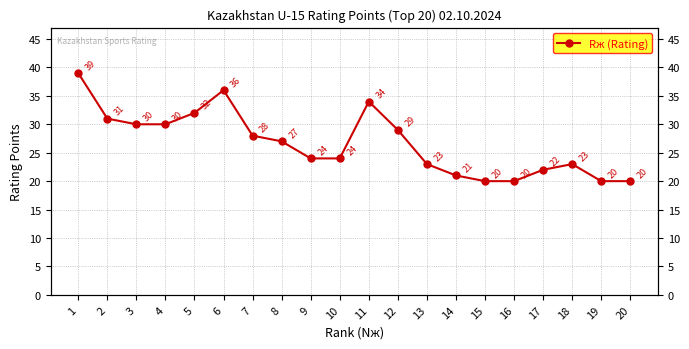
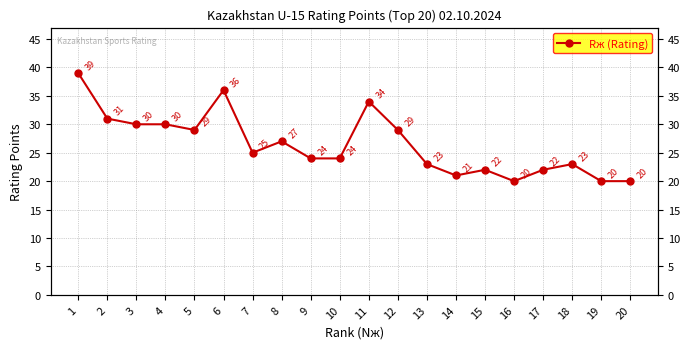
  {
    "1": 39,
    "2": 31,
    "3": 30,
    "4": 30,
-   "5": 32,
+   "5": 29,
    "6": 36,
-   "7": 28,
+   "7": 25,
    "8": 27,
    "9": 24,
    "10": 24,
    "11": 34,
    "12": 29,
    "13": 23,
    "14": 21,
-   "15": 20,
+   "15": 22,
    "16": 20,
    "17": 22,
    "18": 23,
    "19": 20,
    "20": 20
  }
